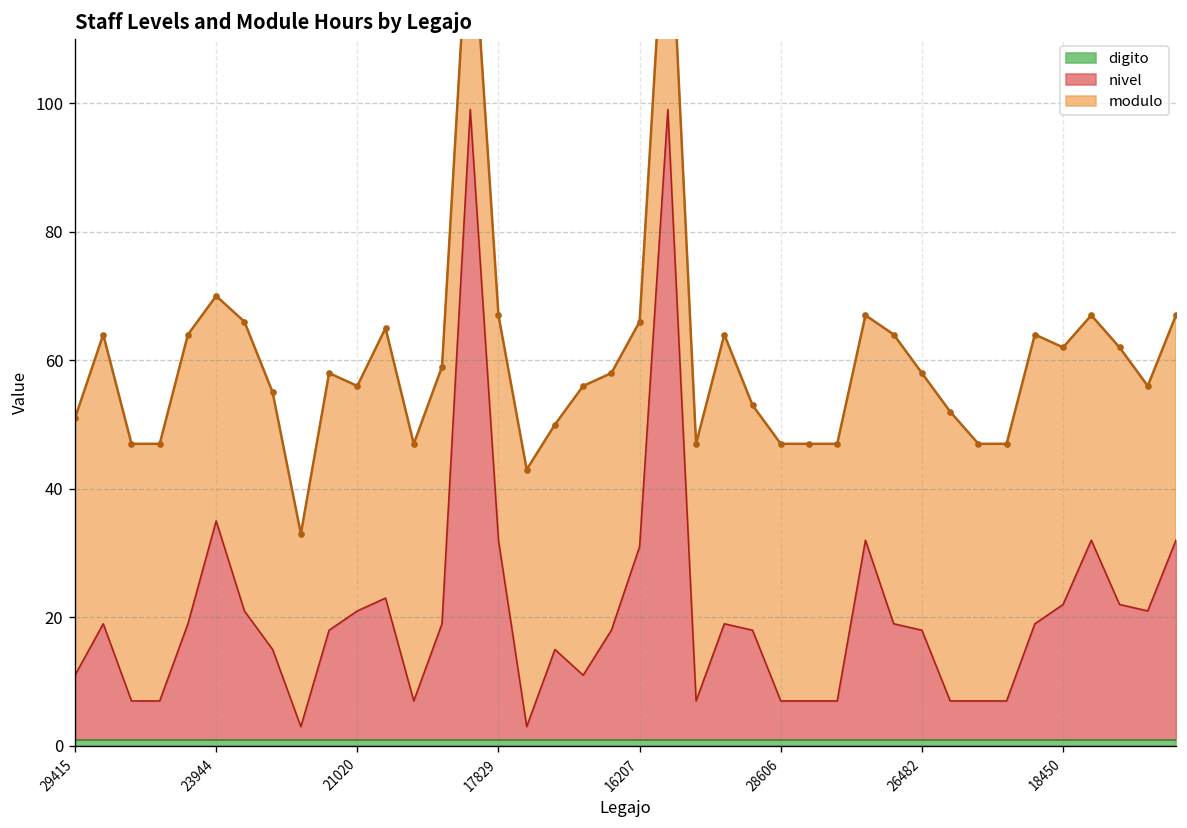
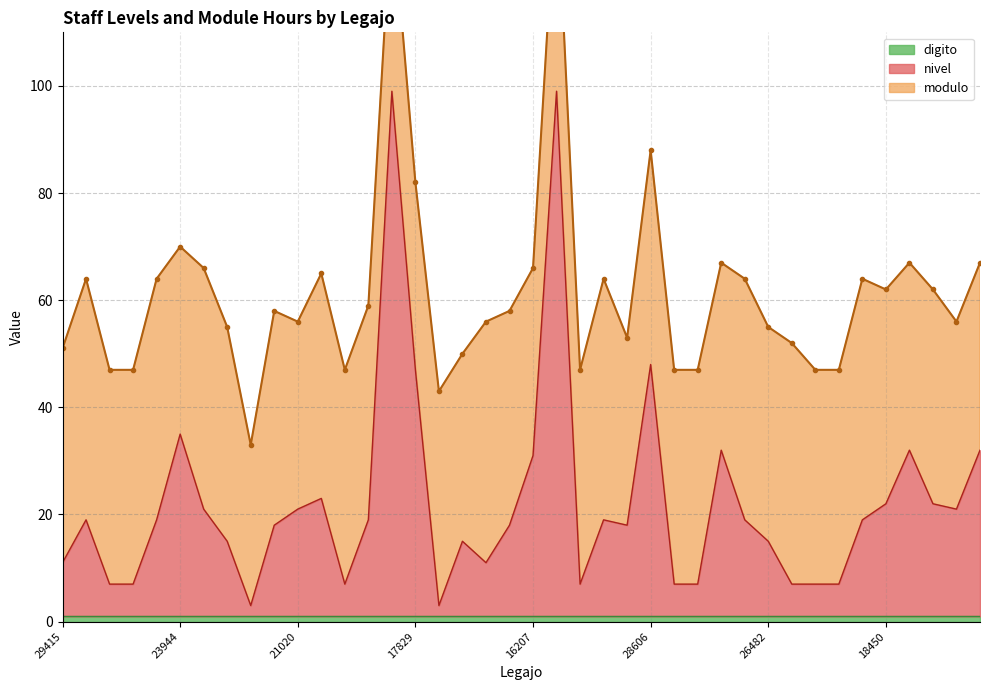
  {
    "digito": {
      "29415": 1,
      "23944": 1,
      "21020": 1,
      "17829": 1,
      "16207": 1,
      "28606": 1,
      "26482": 1,
      "18450": 1
    },
    "nivel": {
      "29415": 11,
      "23944": 35,
      "21020": 21,
-     "17829": 32,
+     "17829": 47,
      "16207": 31,
-     "28606": 7,
-     "26482": 18,
+     "28606": 48,
+     "26482": 15,
      "18450": 22
    },
    "modulo": {
      "29415": 51,
      "23944": 70,
      "21020": 56,
      "17829": 35,
      "16207": 66,
      "28606": 40,
      "26482": 40,
      "18450": 62
    }
  }
